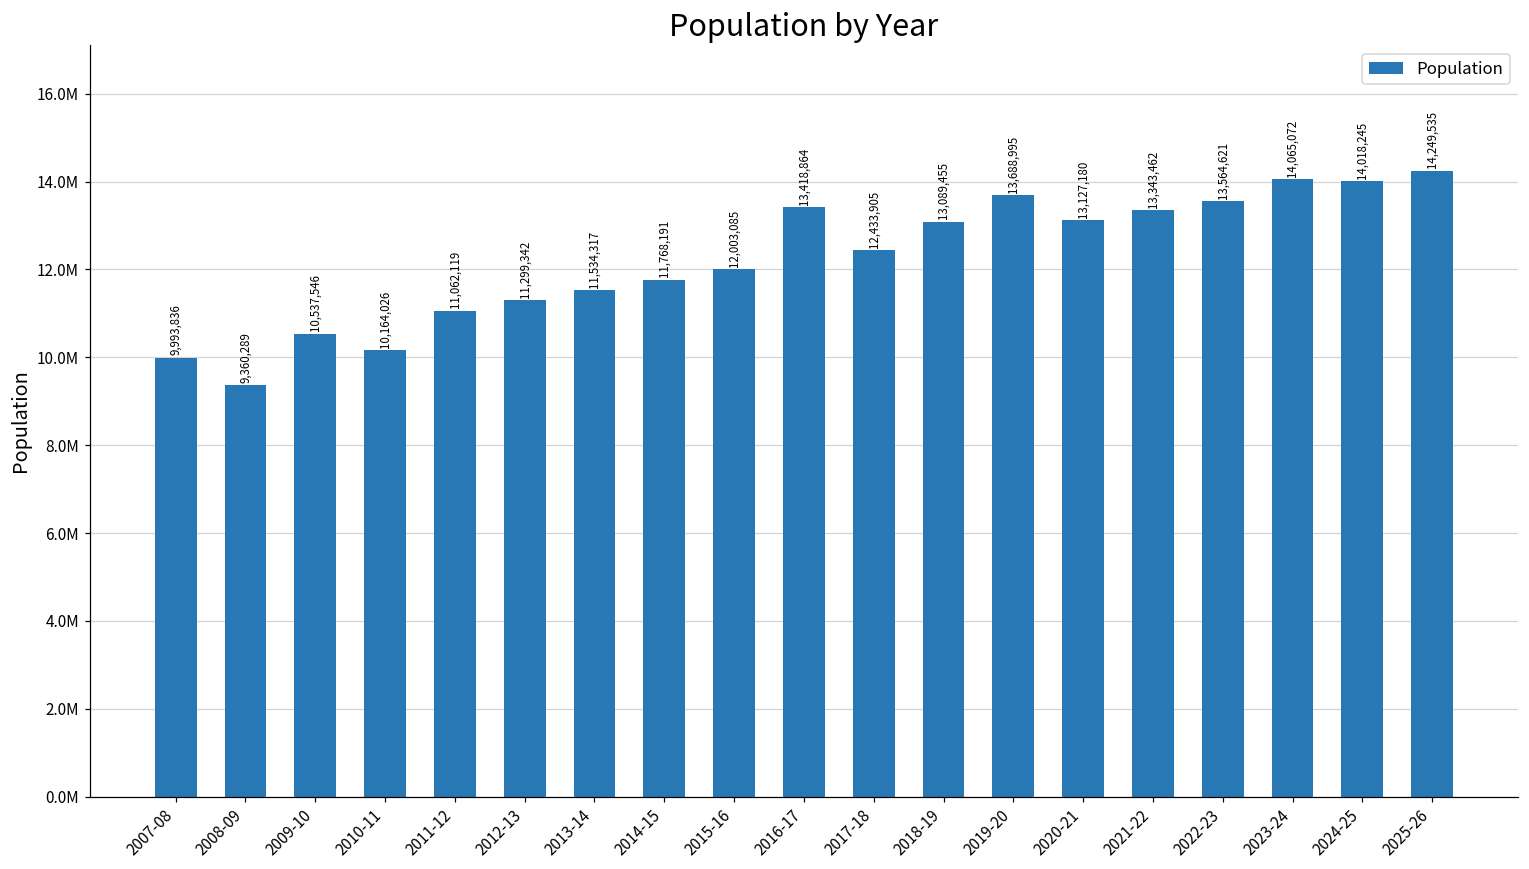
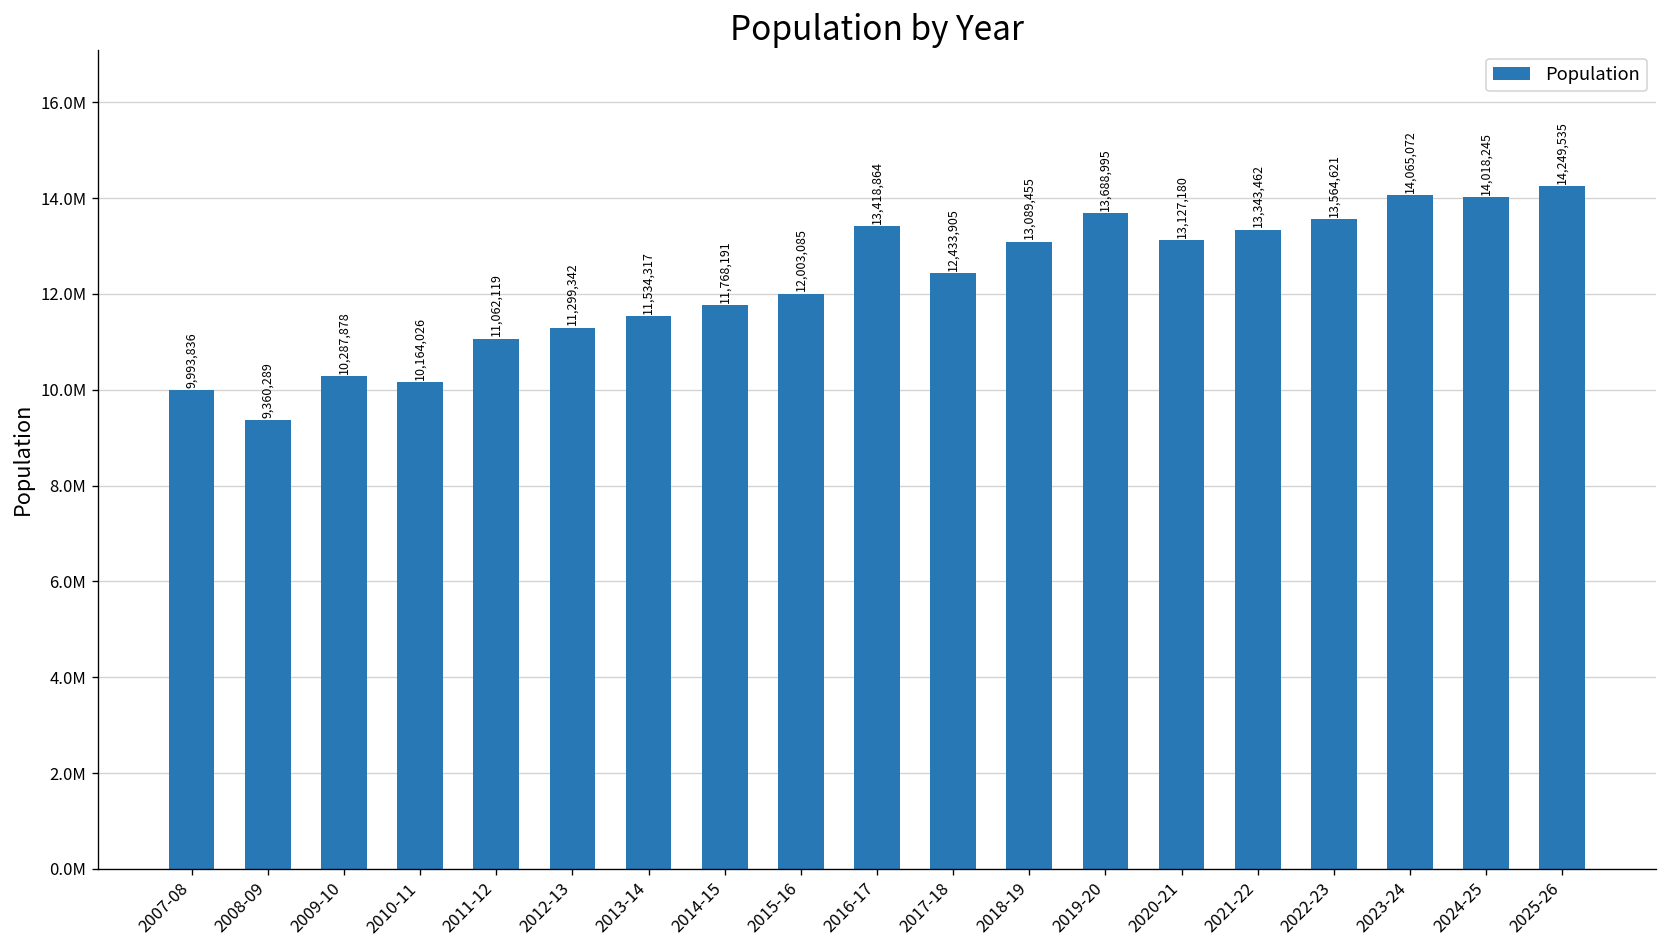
  {
    "2007-08": "9,993,836",
    "2008-09": "9,360,289",
-   "2009-10": "10,537,546",
+   "2009-10": "10,287,878",
    "2010-11": "10,164,026",
    "2011-12": "11,062,119",
    "2012-13": "11,299,342",
    "2013-14": "11,534,317",
    "2014-15": "11,768,191",
    "2015-16": "12,003,085",
    "2016-17": "13,418,864",
    "2017-18": "12,433,905",
    "2018-19": "13,089,455",
    "2019-20": "13,688,995",
    "2020-21": "13,127,180",
    "2021-22": "13,343,462",
    "2022-23": "13,564,621",
    "2023-24": "14,065,072",
    "2024-25": "14,018,245",
    "2025-26": "14,249,535"
  }
